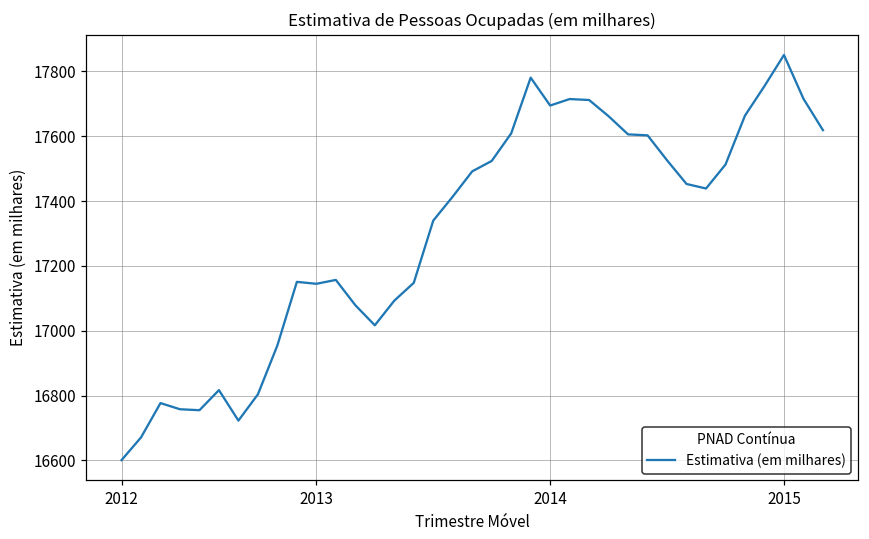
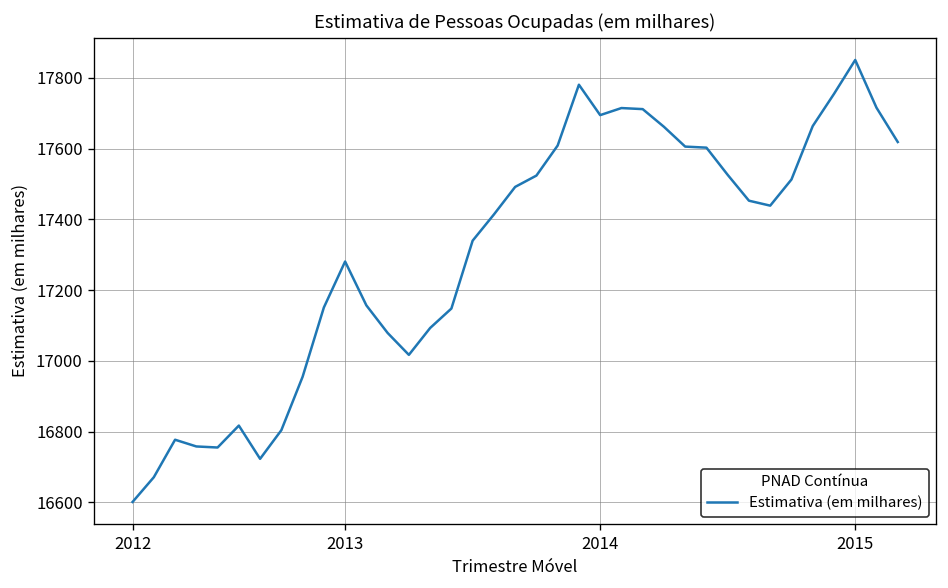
  {
    "2012": 16600,
-   "2013": 17150,
+   "2013": 17280,
    "2014": 17700,
    "2015": 17850
  }
